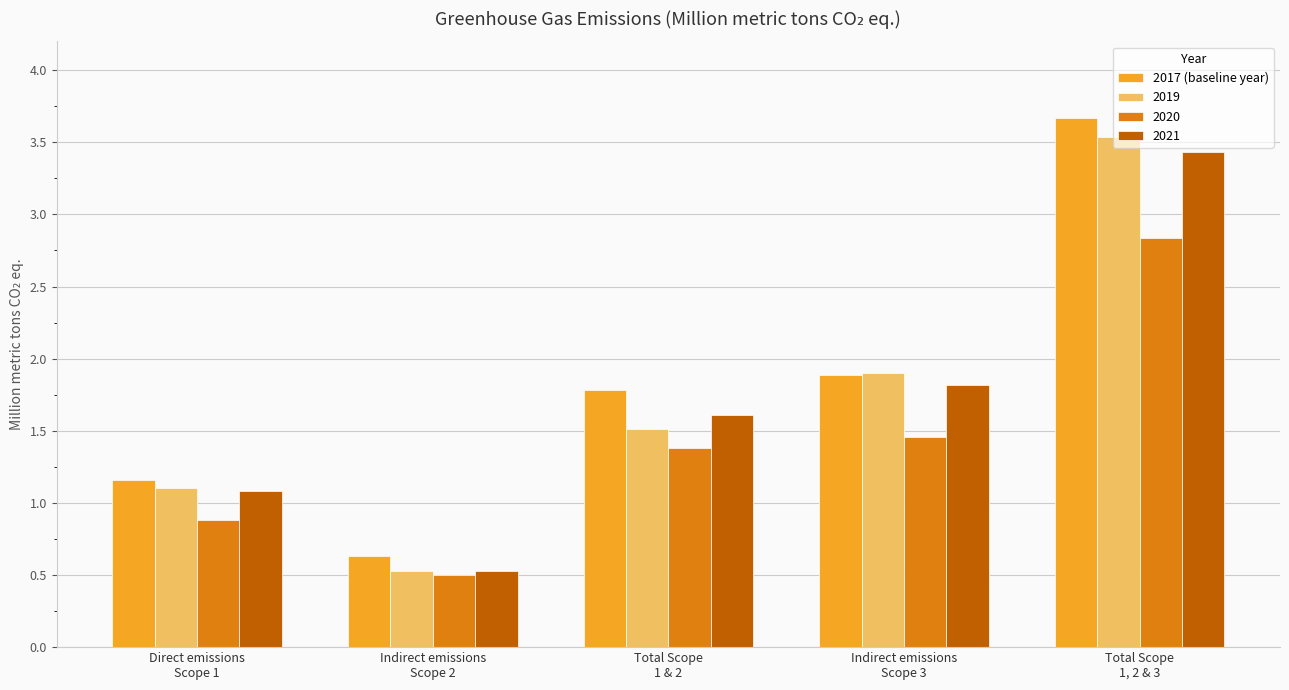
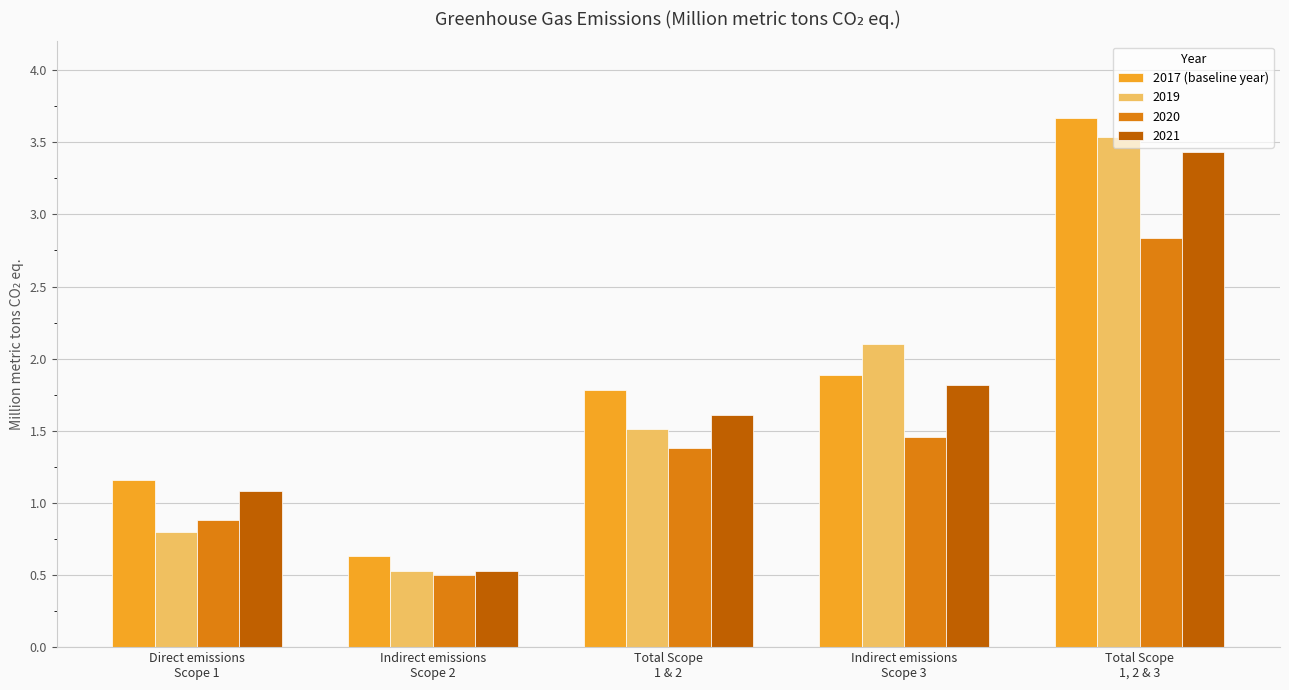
  {
    "2019": {
-     "Direct emissions Scope 1": 1.1,
+     "Direct emissions Scope 1": 0.8,
      "Indirect emissions Scope 2": 0.53,
      "Total Scope 1 & 2": 1.5,
-     "Indirect emissions Scope 3": 1.9
+     "Indirect emissions Scope 3": 2.1
    }
  }
